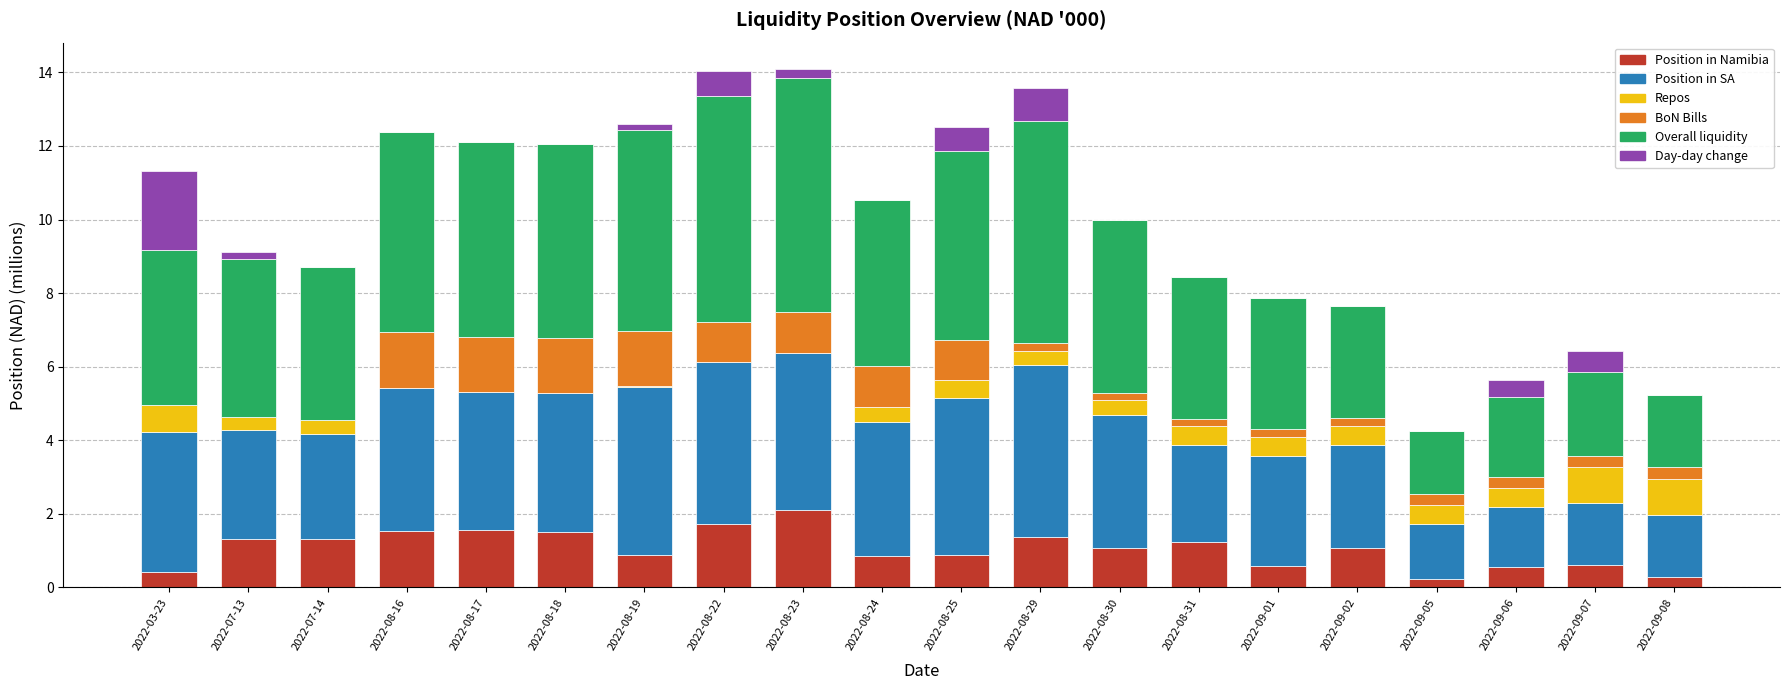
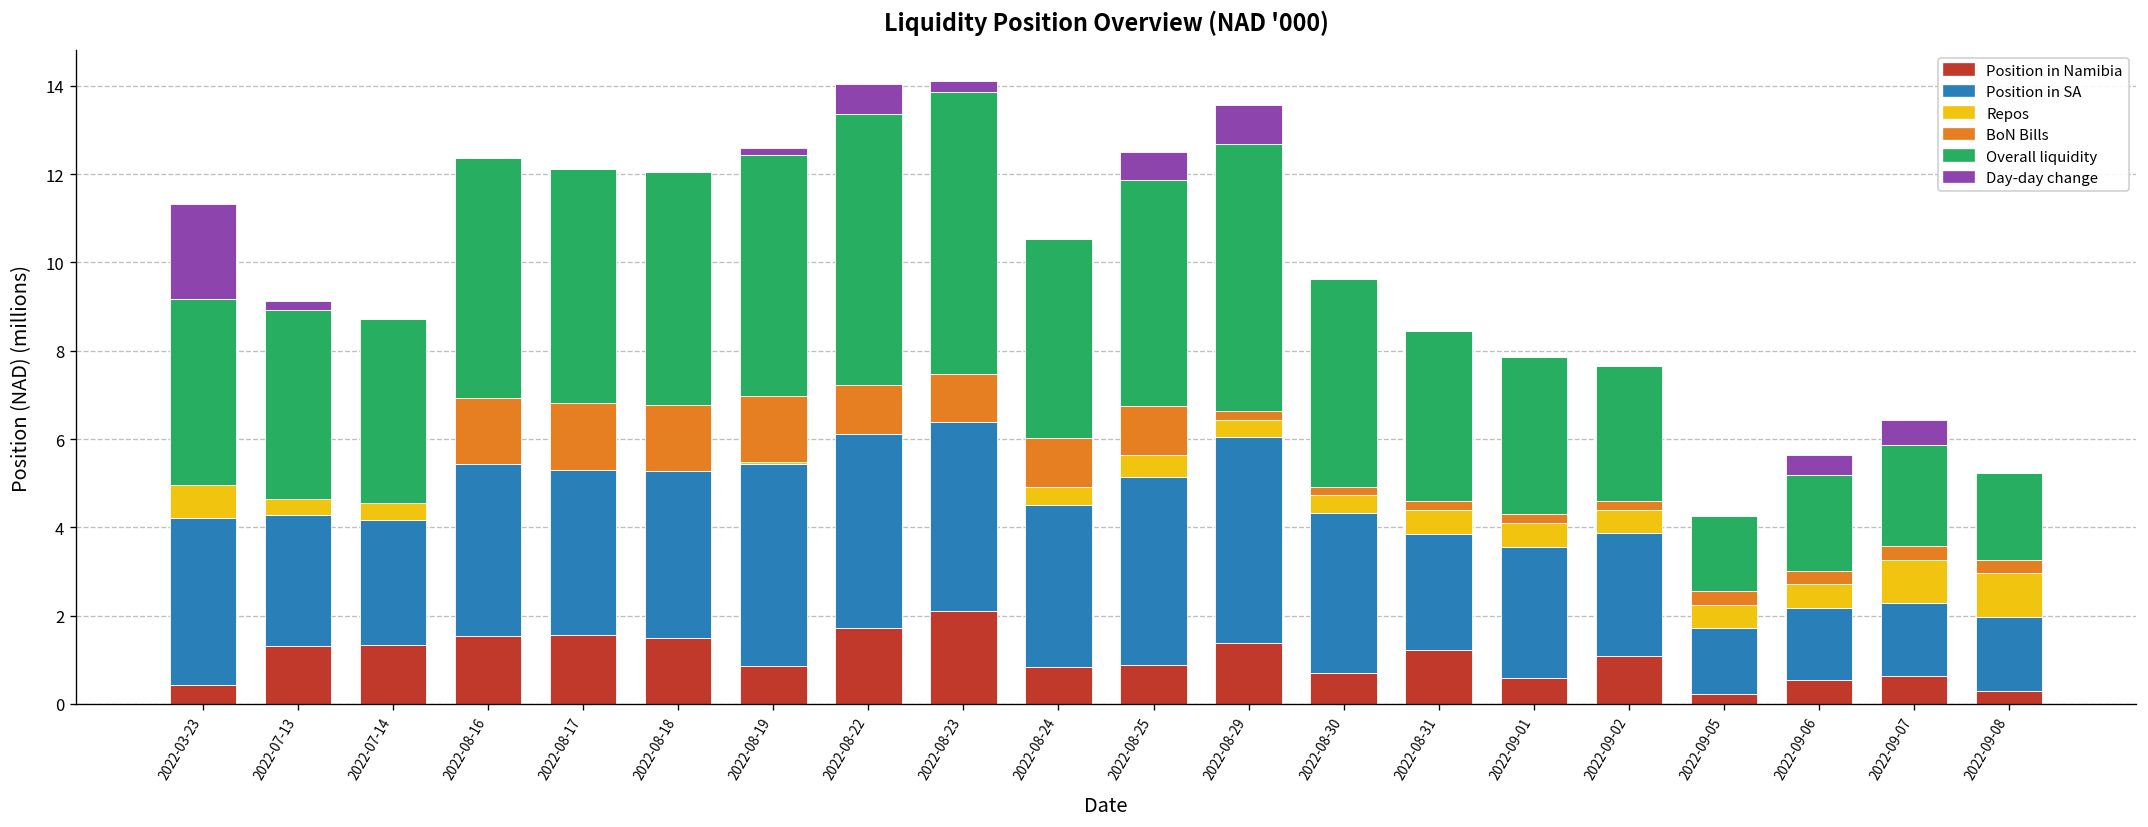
  {
    "Position in Namibia": {
      "2022-03-23": 0.4,
      "2022-07-13": 1.3,
      "2022-07-14": 1.3,
      "2022-08-16": 1.5,
      "2022-08-17": 1.6,
      "2022-08-18": 1.5,
      "2022-08-19": 0.9,
      "2022-08-22": 1.7,
      "2022-08-23": 2.1,
      "2022-08-24": 0.8,
      "2022-08-25": 0.9,
      "2022-08-29": 1.4,
-     "2022-08-30": 1.1,
+     "2022-08-30": 0.7,
      "2022-08-31": 1.2,
      "2022-09-01": 0.6,
      "2022-09-02": 1.1,
      "2022-09-05": 0.2,
      "2022-09-06": 0.6,
      "2022-09-07": 0.6,
      "2022-09-08": 0.3
    },
    "Position in SA": {
      "2022-03-23": 3.8,
      "2022-07-13": 3.0,
      "2022-07-14": 2.8,
      "2022-08-16": 3.9,
      "2022-08-17": 3.7,
      "2022-08-18": 3.8,
      "2022-08-19": 4.6,
      "2022-08-22": 4.4,
      "2022-08-23": 4.3,
      "2022-08-24": 3.7,
      "2022-08-25": 4.3,
      "2022-08-29": 4.7,
      "2022-08-30": 3.6,
      "2022-08-31": 2.6,
      "2022-09-01": 3.0,
      "2022-09-02": 2.8,
      "2022-09-05": 1.5,
      "2022-09-06": 1.6,
      "2022-09-07": 1.7,
      "2022-09-08": 1.7
    },
    "Repos": {
      "2022-03-23": 0.7,
      "2022-07-13": 0.4,
      "2022-07-14": 0.4,
      "2022-08-16": 0.0,
      "2022-08-17": 0.0,
      "2022-08-18": 0.0,
      "2022-08-22": 0.0,
      "2022-08-23": 0.0,
      "2022-08-24": 0.4,
      "2022-08-25": 0.5,
      "2022-08-29": 0.4,
      "2022-08-30": 0.4,
      "2022-08-31": 0.5,
      "2022-09-01": 0.5,
      "2022-09-02": 0.5,
      "2022-09-05": 0.5,
      "2022-09-06": 0.5,
      "2022-09-07": 1.0,
      "2022-09-08": 1.0
    },
    "BoN Bills": {
      "2022-03-23": 0.0,
      "2022-07-13": 0.0,
      "2022-07-14": 0.0,
      "2022-08-16": 1.5,
      "2022-08-17": 1.5,
      "2022-08-18": 1.5,
      "2022-08-19": 1.5,
      "2022-08-22": 1.1,
      "2022-08-23": 1.1,
      "2022-08-24": 1.1,
      "2022-08-25": 1.1,
      "2022-08-29": 0.2,
      "2022-08-30": 0.2,
      "2022-08-31": 0.2,
      "2022-09-01": 0.2,
      "2022-09-02": 0.2,
      "2022-09-05": 0.3,
      "2022-09-06": 0.3,
      "2022-09-07": 0.3,
      "2022-09-08": 0.3
    },
    "Overall liquidity": {
      "2022-03-23": 4.2,
      "2022-07-13": 4.3,
      "2022-07-14": 4.2,
      "2022-08-16": 5.4,
      "2022-08-17": 5.3,
      "2022-08-18": 5.3,
      "2022-08-19": 5.4,
      "2022-08-22": 6.1,
      "2022-08-23": 6.4,
      "2022-08-24": 4.5,
      "2022-08-25": 5.1,
      "2022-08-29": 6.0,
      "2022-08-30": 4.7,
      "2022-08-31": 3.9,
      "2022-09-01": 3.6,
      "2022-09-02": 3.1,
      "2022-09-05": 1.7,
      "2022-09-06": 2.2,
      "2022-09-07": 2.3,
      "2022-09-08": 2.0
    },
    "Day-day change": {
      "2022-03-23": 2.1,
      "2022-07-13": 0.2,
      "2022-07-14": 0.0,
      "2022-08-16": 0.0,
      "2022-08-17": 0.0,
      "2022-08-18": 0.0,
      "2022-08-19": 0.2,
      "2022-08-22": 0.7,
      "2022-08-23": 0.3,
      "2022-08-24": 0.0,
      "2022-08-25": 0.6,
      "2022-08-29": 0.9,
      "2022-08-30": 0.0,
      "2022-08-31": 0.0,
      "2022-09-01": 0.0,
      "2022-09-02": 0.0,
      "2022-09-05": 0.0,
      "2022-09-06": 0.5,
      "2022-09-07": 0.6,
      "2022-09-08": 0.0
    }
  }
